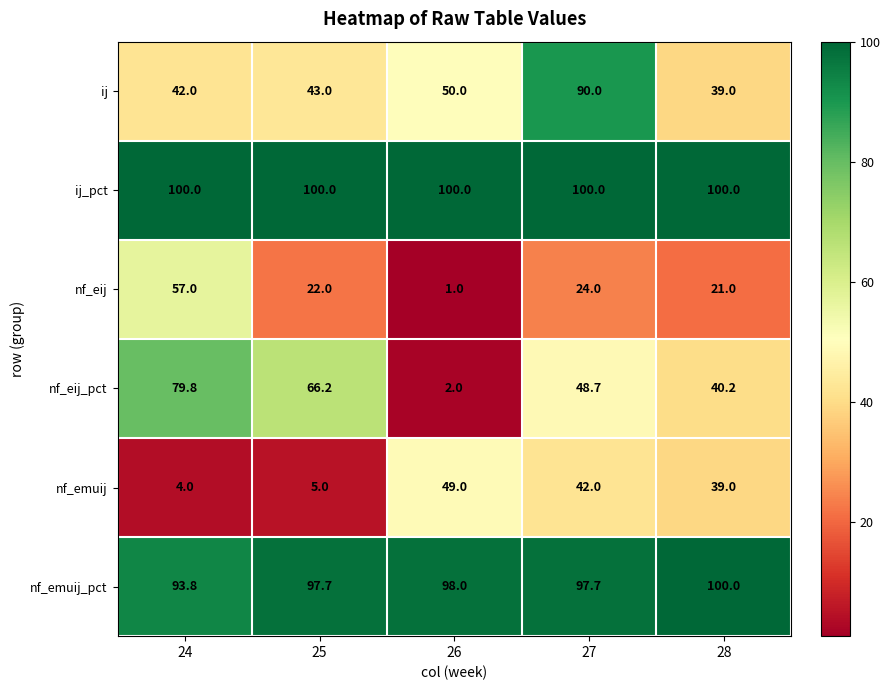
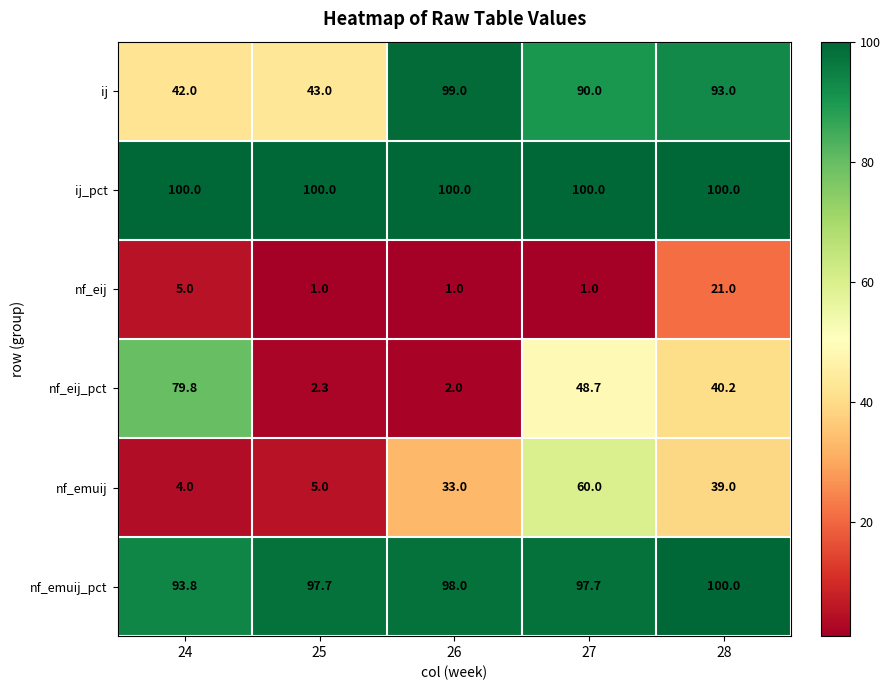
  {
    "ij": {
      "24": 42.0,
      "25": 43.0,
-     "26": 50.0,
+     "26": 99.0,
      "27": 90.0,
-     "28": 39.0
+     "28": 93.0
    },
    "ij_pct": {
      "24": 100.0,
      "25": 100.0,
      "26": 100.0,
      "27": 100.0,
      "28": 100.0
    },
    "nf_eij": {
-     "24": 57.0,
-     "25": 22.0,
+     "24": 5.0,
+     "25": 1.0,
      "26": 1.0,
-     "27": 24.0,
+     "27": 1.0,
      "28": 21.0
    },
    "nf_eij_pct": {
      "24": 79.8,
-     "25": 66.2,
+     "25": 2.3,
      "26": 2.0,
      "27": 48.7,
      "28": 40.2
    },
    "nf_emuij": {
      "24": 4.0,
      "25": 5.0,
-     "26": 49.0,
-     "27": 42.0,
+     "26": 33.0,
+     "27": 60.0,
      "28": 39.0
    },
    "nf_emuij_pct": {
      "24": 93.8,
      "25": 97.7,
      "26": 98.0,
      "27": 97.7,
      "28": 100.0
    }
  }
